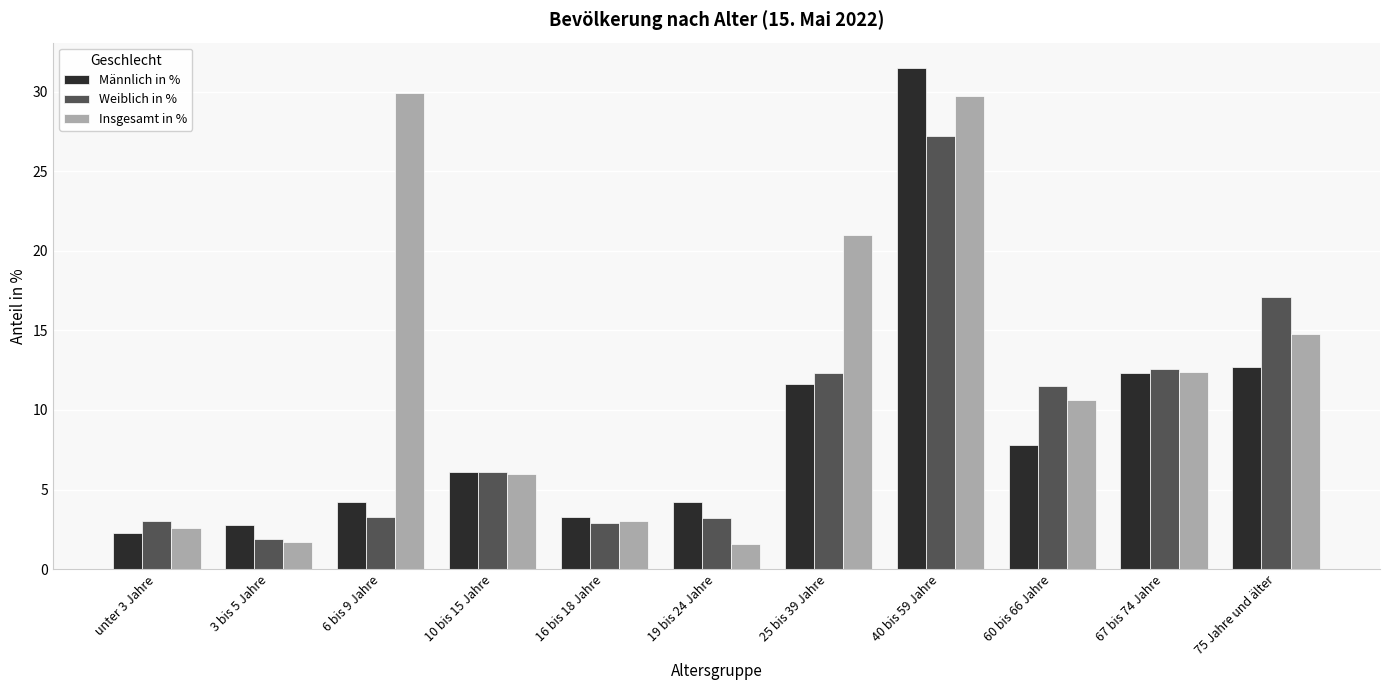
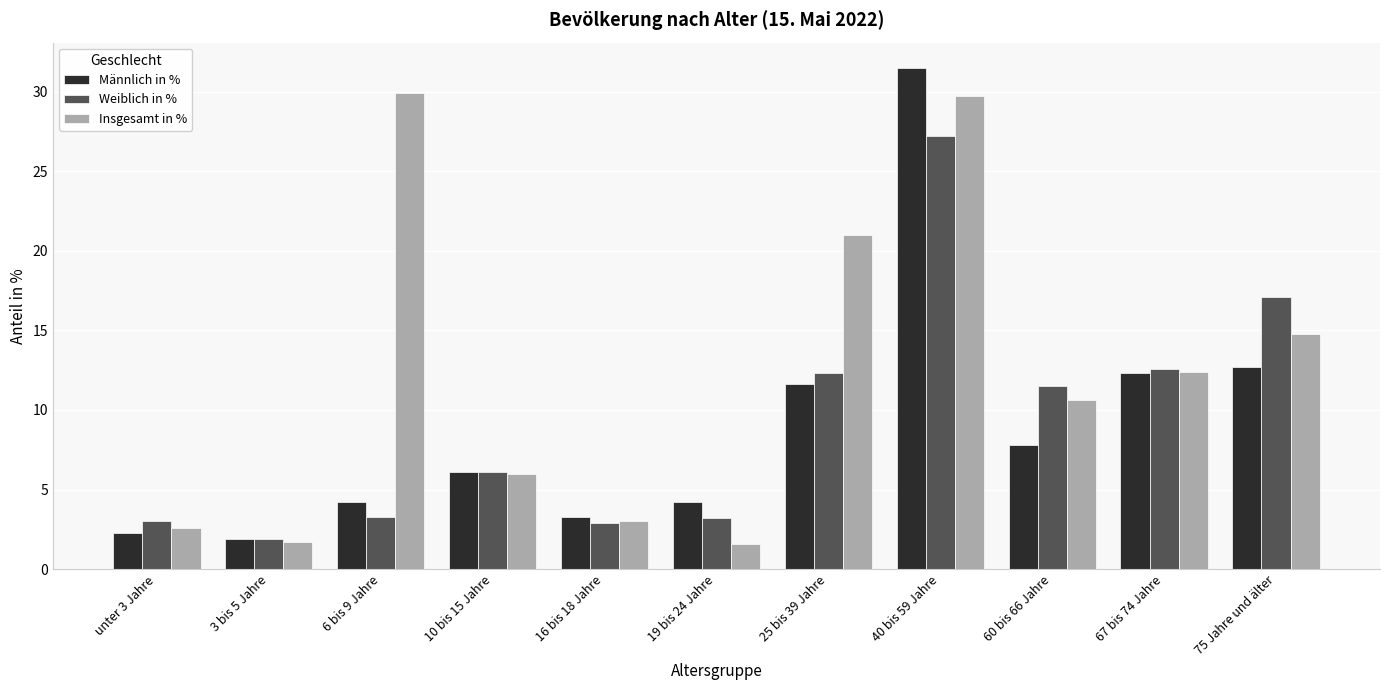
  {
    "Männlich in %": {
      "unter 3 Jahre": 2.3,
-     "3 bis 5 Jahre": 2.8,
+     "3 bis 5 Jahre": 1.9,
      "6 bis 9 Jahre": 4.2,
      "10 bis 15 Jahre": 6.1,
      "16 bis 18 Jahre": 3.3,
      "19 bis 24 Jahre": 4.2,
      "25 bis 39 Jahre": 11.6,
      "40 bis 59 Jahre": 31.5,
      "60 bis 66 Jahre": 7.8,
      "67 bis 74 Jahre": 12.3,
      "75 Jahre und älter": 12.7
    },
    "Weiblich in %": {
      "unter 3 Jahre": 3.0,
      "3 bis 5 Jahre": 1.9,
      "6 bis 9 Jahre": 3.3,
      "10 bis 15 Jahre": 6.1,
      "16 bis 18 Jahre": 2.9,
      "19 bis 24 Jahre": 3.2,
      "25 bis 39 Jahre": 12.3,
      "40 bis 59 Jahre": 27.2,
      "60 bis 66 Jahre": 11.5,
      "67 bis 74 Jahre": 12.6,
      "75 Jahre und älter": 17.1
    },
    "Insgesamt in %": {
      "unter 3 Jahre": 2.6,
      "3 bis 5 Jahre": 1.7,
      "6 bis 9 Jahre": 29.9,
      "10 bis 15 Jahre": 6.0,
      "16 bis 18 Jahre": 3.0,
      "19 bis 24 Jahre": 1.6,
      "25 bis 39 Jahre": 21.0,
      "40 bis 59 Jahre": 29.7,
      "60 bis 66 Jahre": 10.6,
      "67 bis 74 Jahre": 12.4,
      "75 Jahre und älter": 14.8
    }
  }
